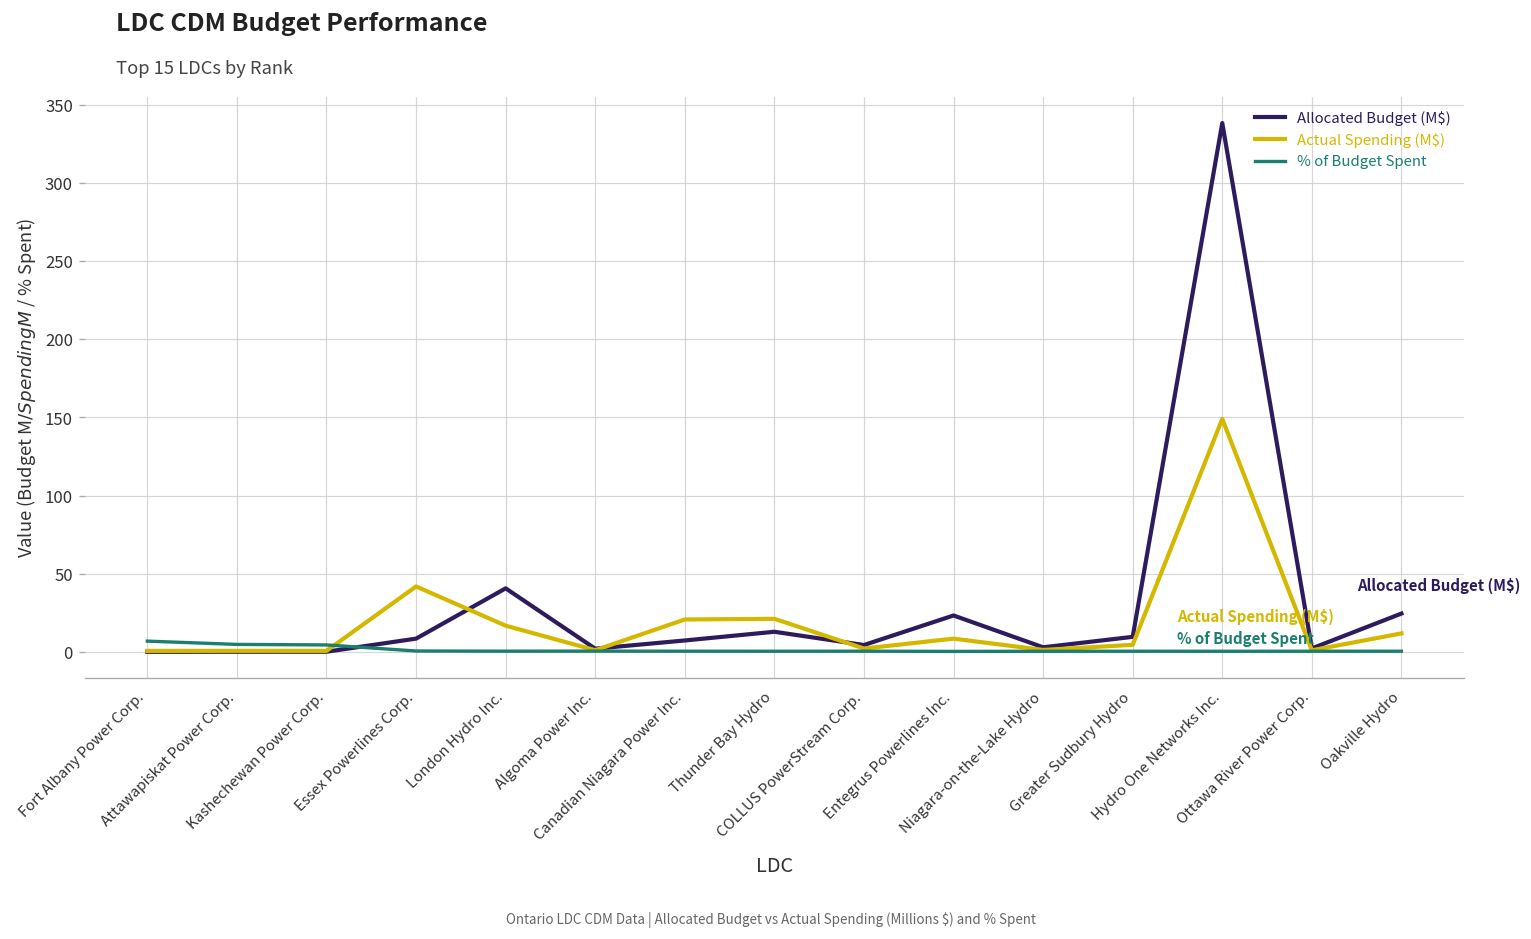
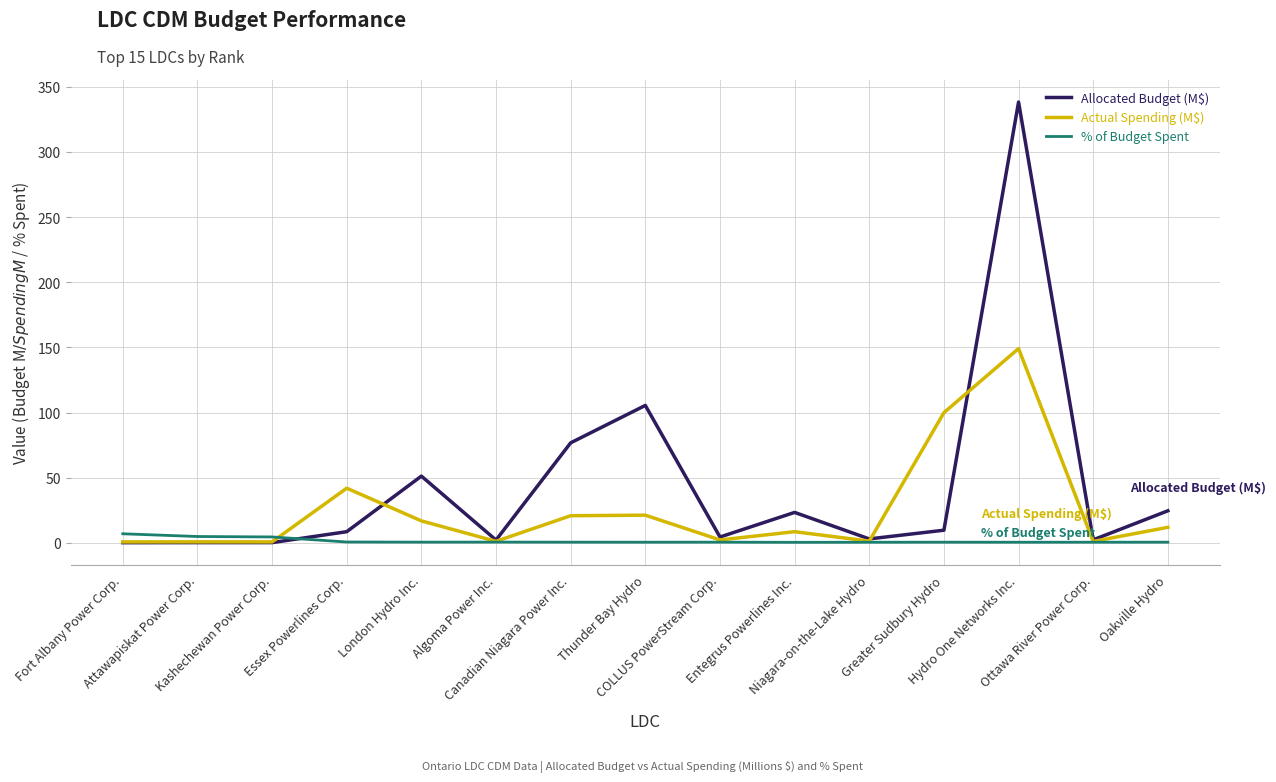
  {
    "Allocated Budget (M$)": {
      "Essex Powerlines Corp.": 9,
-     "London Hydro Inc.": 41,
-     "Canadian Niagara Power Inc.": 7,
-     "Thunder Bay Hydro": 13,
+     "London Hydro Inc.": 51,
+     "Canadian Niagara Power Inc.": 77,
+     "Thunder Bay Hydro": 105,
      "COLLUS PowerStream Corp.": 4,
      "Entegrus Powerlines Inc.": 23,
      "Greater Sudbury Hydro": 10,
      "Hydro One Networks Inc.": 338,
      "Oakville Hydro": 25
    },
    "Actual Spending (M$)": {
      "Essex Powerlines Corp.": 42,
      "London Hydro Inc.": 17,
      "Canadian Niagara Power Inc.": 21,
      "Thunder Bay Hydro": 21,
      "Entegrus Powerlines Inc.": 9,
-     "Greater Sudbury Hydro": 5,
+     "Greater Sudbury Hydro": 100,
      "Hydro One Networks Inc.": 149,
      "Oakville Hydro": 12
    },
    "% of Budget Spent": {
      "Fort Albany Power Corp.": 7,
      "Attawapiskat Power Corp.": 5,
      "Kashechewan Power Corp.": 5,
      "Essex Powerlines Corp.": 1,
      "London Hydro Inc.": 1,
      "Canadian Niagara Power Inc.": 0,
      "Thunder Bay Hydro": 0,
      "Entegrus Powerlines Inc.": 0,
      "Greater Sudbury Hydro": 0,
      "Hydro One Networks Inc.": 0,
      "Oakville Hydro": 0
    }
  }
